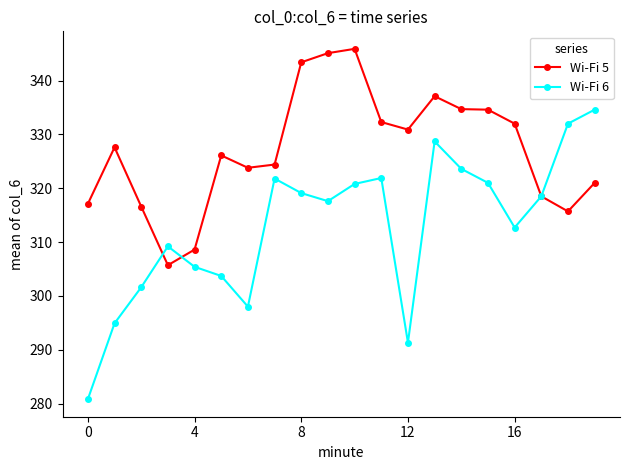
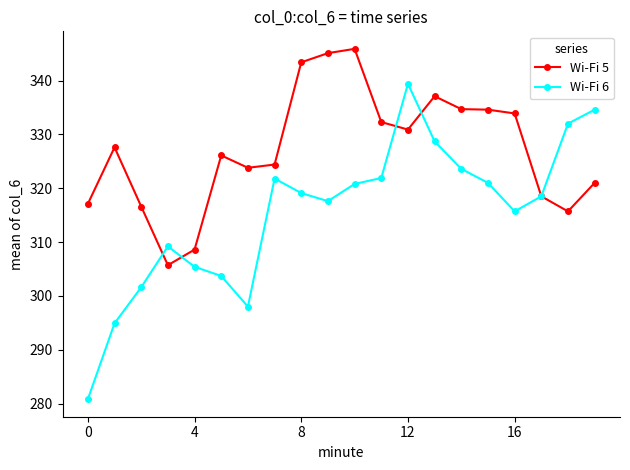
  {
    "Wi-Fi 5": {
      "0": 317,
      "4": 309,
      "8": 343,
      "12": 331,
-     "16": 332
+     "16": 334
    },
    "Wi-Fi 6": {
      "0": 281,
      "4": 305,
      "8": 319,
-     "12": 291,
-     "16": 313
+     "12": 339,
+     "16": 316
    }
  }
